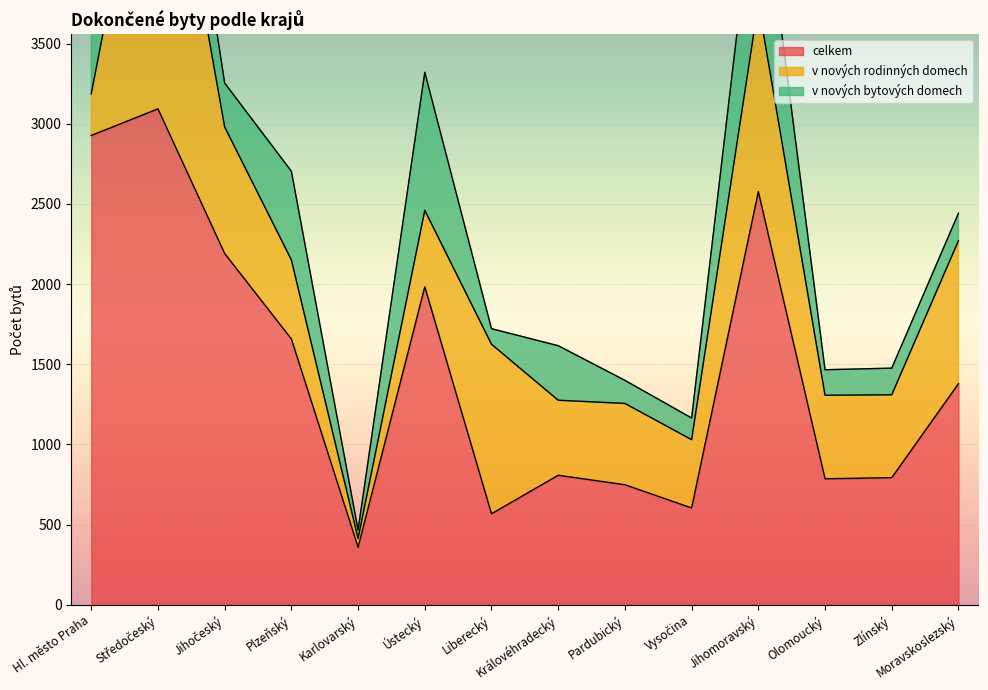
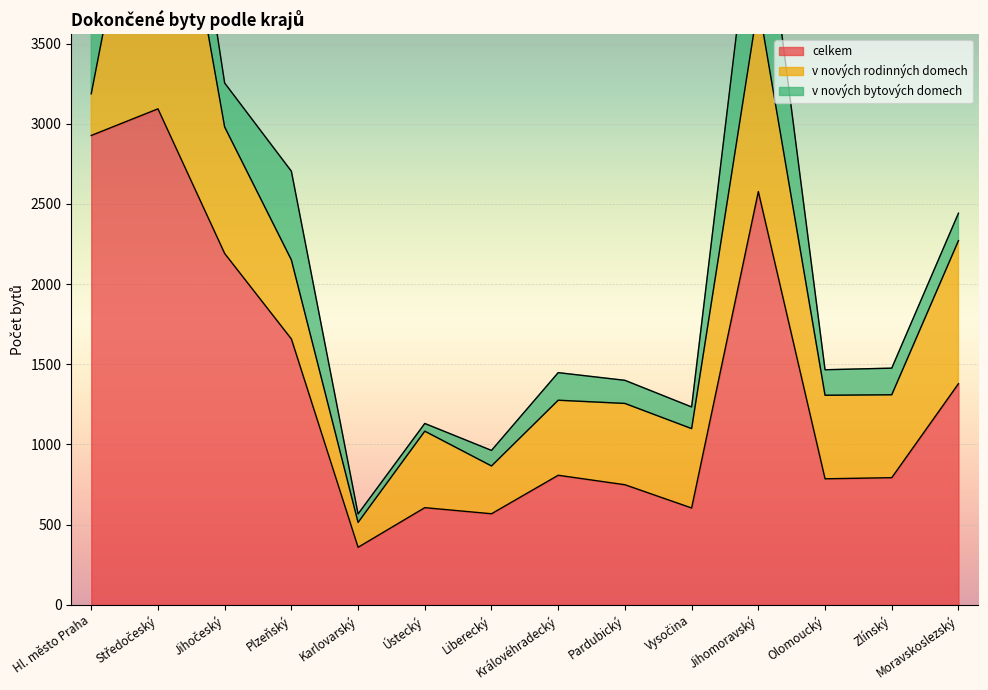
  {
    "celkem": {
      "Hl. město Praha": 2930,
      "Středočeský": 3090,
      "Jihočeský": 2190,
      "Plzeňský": 1660,
      "Karlovarský": 360,
-     "Ústecký": 1980,
+     "Ústecký": 610,
      "Liberecký": 570,
      "Královéhradecký": 810,
      "Pardubický": 750,
      "Vysočina": 600,
      "Jihomoravský": 2580,
      "Olomoucký": 790,
      "Zlínský": 790,
      "Moravskoslezský": 1380
    },
    "v nových rodinných domech": {
      "Hl. město Praha": 260,
      "Jihočeský": 790,
      "Plzeňský": 490,
-     "Karlovarský": 60,
+     "Karlovarský": 160,
      "Ústecký": 480,
-     "Liberecký": 1060,
+     "Liberecký": 300,
      "Královéhradecký": 470,
      "Pardubický": 510,
-     "Vysočina": 430,
+     "Vysočina": 500,
      "Olomoucký": 520,
      "Zlínský": 520,
      "Moravskoslezský": 890
    },
    "v nových bytových domech": {
      "Jihočeský": 270,
      "Plzeňský": 550,
      "Karlovarský": 50,
-     "Ústecký": 860,
+     "Ústecký": 50,
      "Liberecký": 100,
-     "Královéhradecký": 340,
+     "Královéhradecký": 170,
      "Pardubický": 140,
      "Vysočina": 140,
      "Olomoucký": 160,
      "Zlínský": 170,
      "Moravskoslezský": 170
    }
  }
